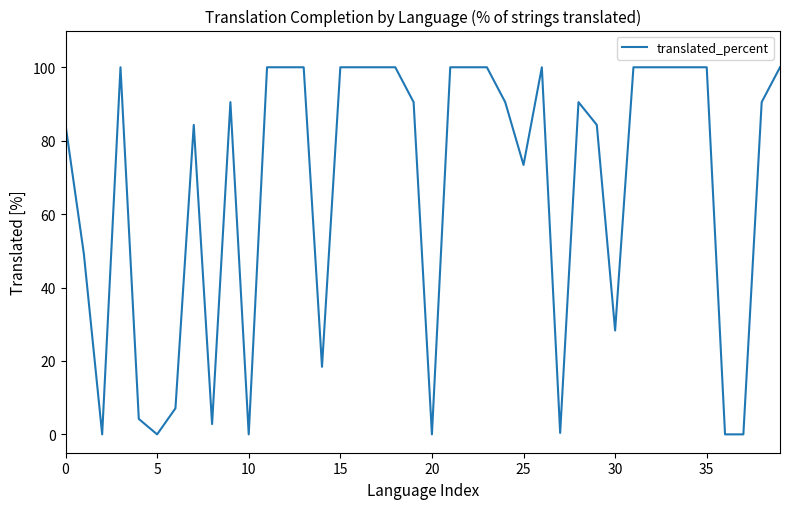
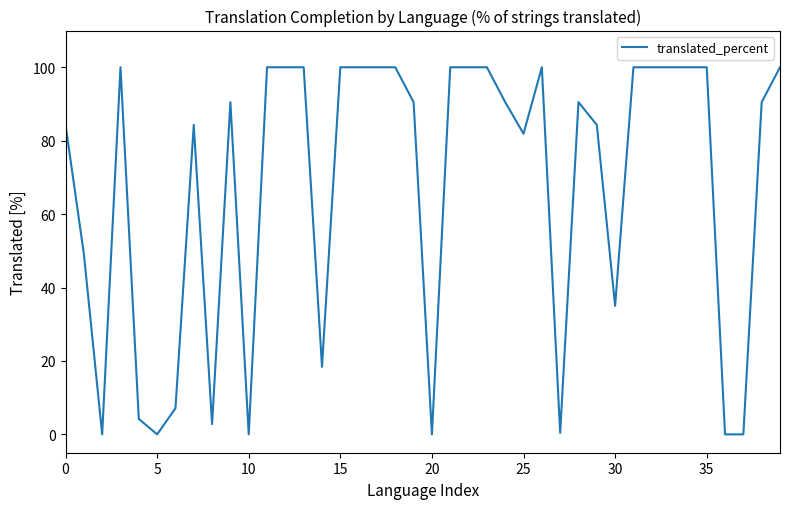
  {
    "0": 84,
    "5": 0,
    "10": 0,
    "15": 100,
    "20": 0,
-   "25": 73,
-   "30": 28,
+   "25": 82,
+   "30": 35,
    "35": 100
  }
